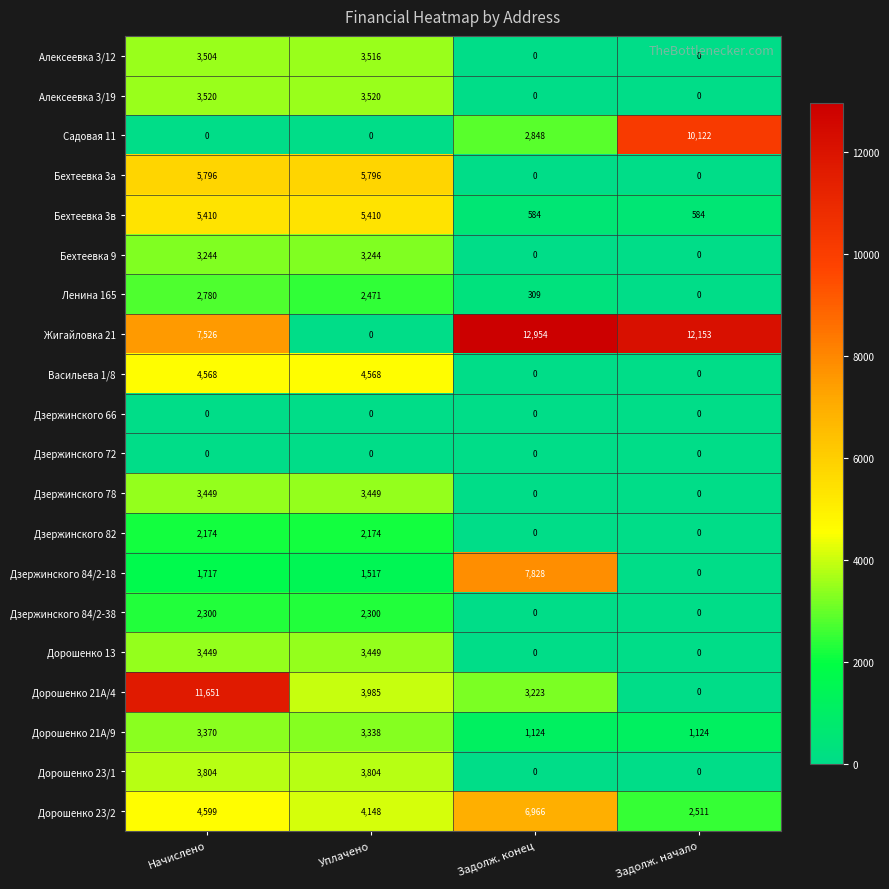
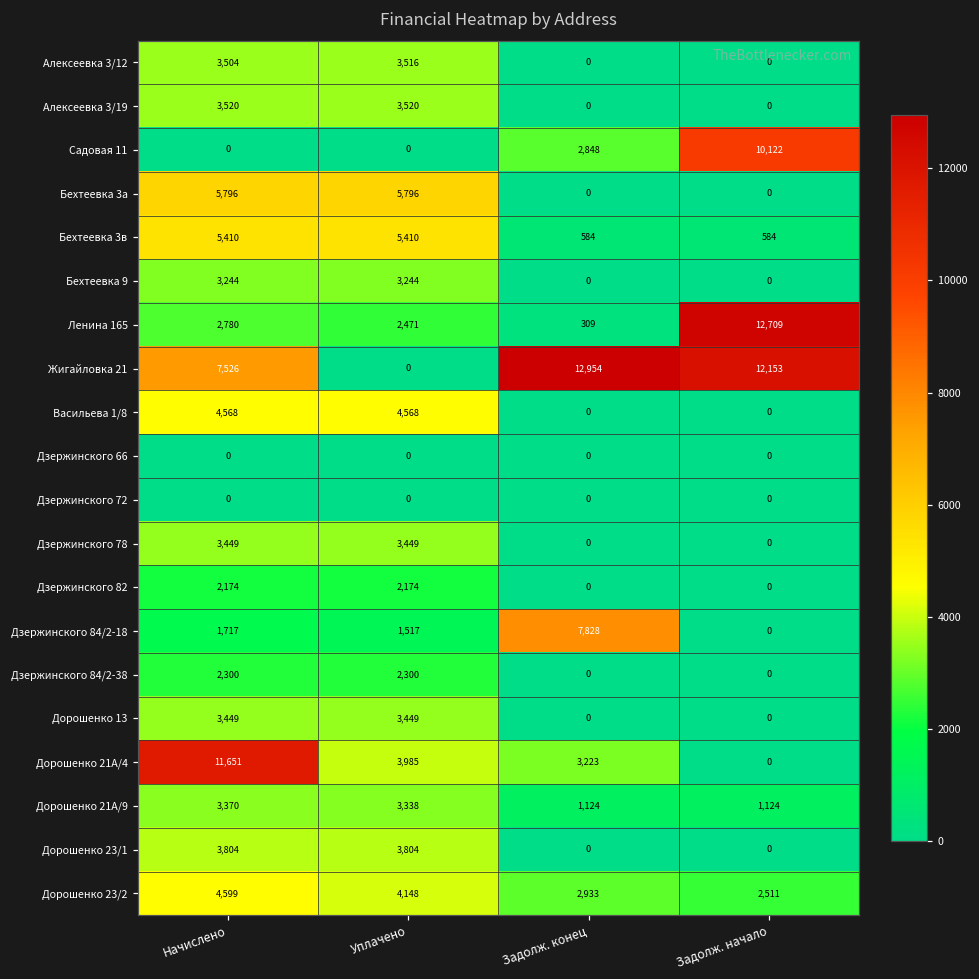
  {
    "Алексеевка 3/12": {
      "Начислено": "3,504",
      "Уплачено": "3,516",
      "Задолж. конец": "0"
    },
    "Алексеевка 3/19": {
      "Начислено": "3,520",
      "Уплачено": "3,520",
      "Задолж. конец": "0",
      "Задолж. начало": "0"
    },
    "Садовая 11": {
      "Начислено": "0",
      "Уплачено": "0",
      "Задолж. конец": "2,848",
      "Задолж. начало": "10,122"
    },
    "Бехтеевка 3а": {
      "Начислено": "5,796",
      "Уплачено": "5,796",
      "Задолж. конец": "0",
      "Задолж. начало": "0"
    },
    "Бехтеевка 3в": {
      "Начислено": "5,410",
      "Уплачено": "5,410",
      "Задолж. конец": "584",
      "Задолж. начало": "584"
    },
    "Бехтеевка 9": {
      "Начислено": "3,244",
      "Уплачено": "3,244",
      "Задолж. конец": "0",
      "Задолж. начало": "0"
    },
    "Ленина 165": {
      "Начислено": "2,780",
      "Уплачено": "2,471",
      "Задолж. конец": "309",
-     "Задолж. начало": "0"
+     "Задолж. начало": "12,709"
    },
    "Жигайловка 21": {
      "Начислено": "7,526",
      "Уплачено": "0",
      "Задолж. конец": "12,954",
      "Задолж. начало": "12,153"
    },
    "Васильева 1/8": {
      "Начислено": "4,568",
      "Уплачено": "4,568",
      "Задолж. конец": "0",
      "Задолж. начало": "0"
    },
    "Дзержинского 66": {
      "Начислено": "0",
      "Уплачено": "0",
      "Задолж. конец": "0",
      "Задолж. начало": "0"
    },
    "Дзержинского 72": {
      "Начислено": "0",
      "Уплачено": "0",
      "Задолж. конец": "0",
      "Задолж. начало": "0"
    },
    "Дзержинского 78": {
      "Начислено": "3,449",
      "Уплачено": "3,449",
      "Задолж. конец": "0",
      "Задолж. начало": "0"
    },
    "Дзержинского 82": {
      "Начислено": "2,174",
      "Уплачено": "2,174",
      "Задолж. конец": "0",
      "Задолж. начало": "0"
    },
    "Дзержинского 84/2-18": {
      "Начислено": "1,717",
      "Уплачено": "1,517",
      "Задолж. конец": "7,828",
      "Задолж. начало": "0"
    },
    "Дзержинского 84/2-38": {
      "Начислено": "2,300",
      "Уплачено": "2,300",
      "Задолж. конец": "0",
      "Задолж. начало": "0"
    },
    "Дорошенко 13": {
      "Начислено": "3,449",
      "Уплачено": "3,449",
      "Задолж. конец": "0",
      "Задолж. начало": "0"
    },
    "Дорошенко 21А/4": {
      "Начислено": "11,651",
      "Уплачено": "3,985",
      "Задолж. конец": "3,223",
      "Задолж. начало": "0"
    },
    "Дорошенко 21А/9": {
      "Начислено": "3,370",
      "Уплачено": "3,338",
      "Задолж. конец": "1,124",
      "Задолж. начало": "1,124"
    },
    "Дорошенко 23/1": {
      "Начислено": "3,804",
      "Уплачено": "3,804",
      "Задолж. конец": "0",
      "Задолж. начало": "0"
    },
    "Дорошенко 23/2": {
      "Начислено": "4,599",
      "Уплачено": "4,148",
-     "Задолж. конец": "6,966",
+     "Задолж. конец": "2,933",
      "Задолж. начало": "2,511"
    }
  }
